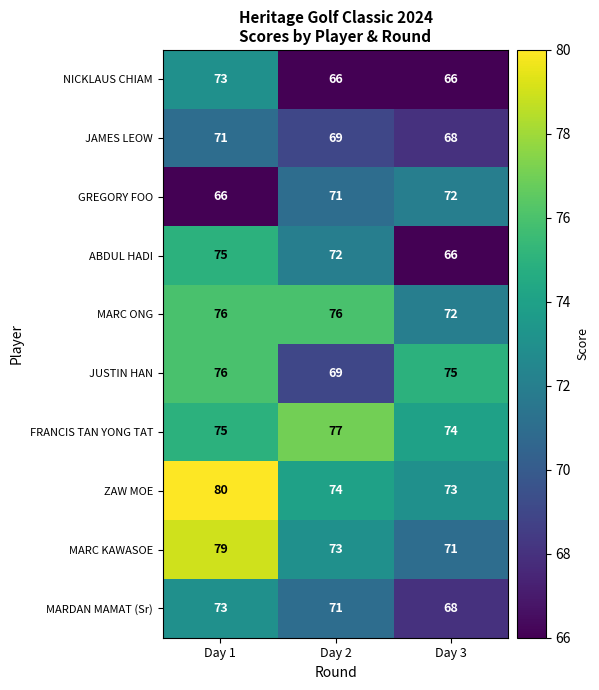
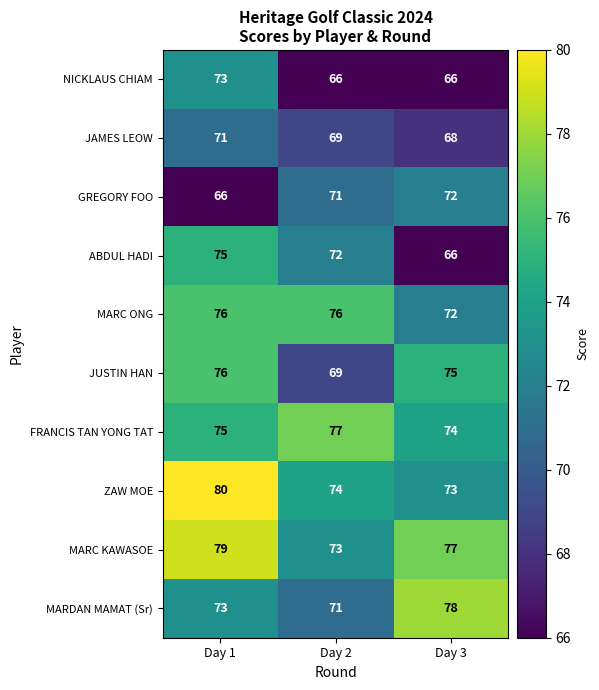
  {
    "NICKLAUS CHIAM": {
      "Day 1": 73,
      "Day 2": 66,
      "Day 3": 66
    },
    "JAMES LEOW": {
      "Day 1": 71,
      "Day 2": 69,
      "Day 3": 68
    },
    "GREGORY FOO": {
      "Day 1": 66,
      "Day 2": 71,
      "Day 3": 72
    },
    "ABDUL HADI": {
      "Day 1": 75,
      "Day 2": 72,
      "Day 3": 66
    },
    "MARC ONG": {
      "Day 1": 76,
      "Day 2": 76,
      "Day 3": 72
    },
    "JUSTIN HAN": {
      "Day 1": 76,
      "Day 2": 69,
      "Day 3": 75
    },
    "FRANCIS TAN YONG TAT": {
      "Day 1": 75,
      "Day 2": 77,
      "Day 3": 74
    },
    "ZAW MOE": {
      "Day 1": 80,
      "Day 2": 74,
      "Day 3": 73
    },
    "MARC KAWASOE": {
      "Day 1": 79,
      "Day 2": 73,
-     "Day 3": 71
+     "Day 3": 77
    },
    "MARDAN MAMAT (Sr)": {
      "Day 1": 73,
      "Day 2": 71,
-     "Day 3": 68
+     "Day 3": 78
    }
  }
